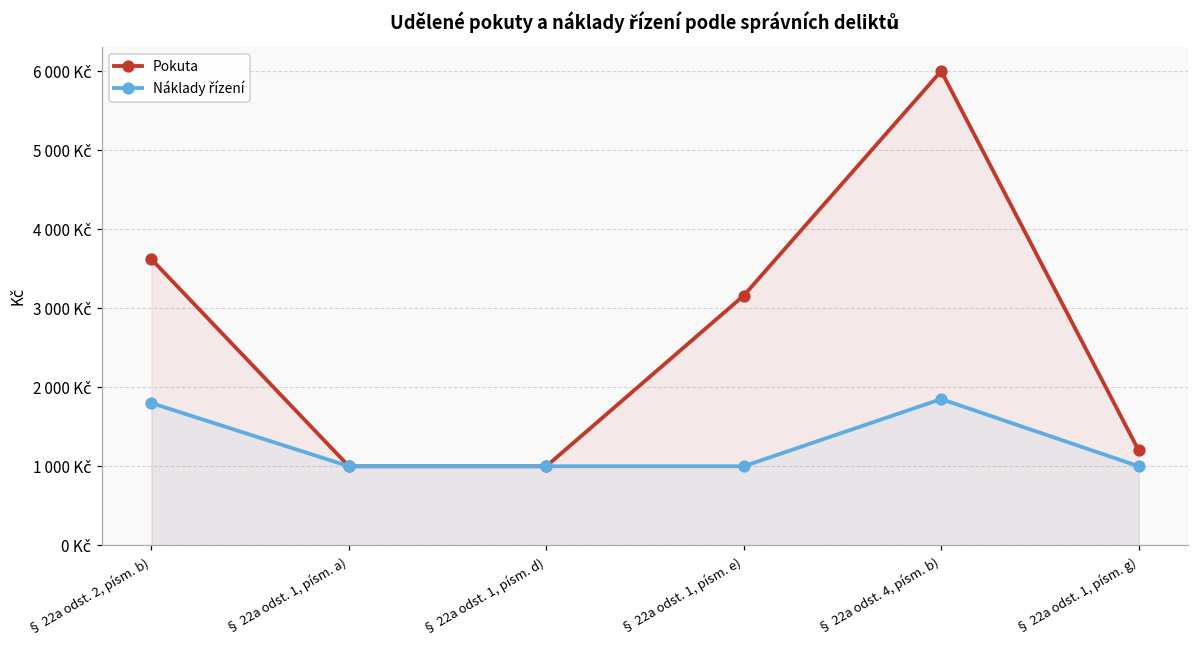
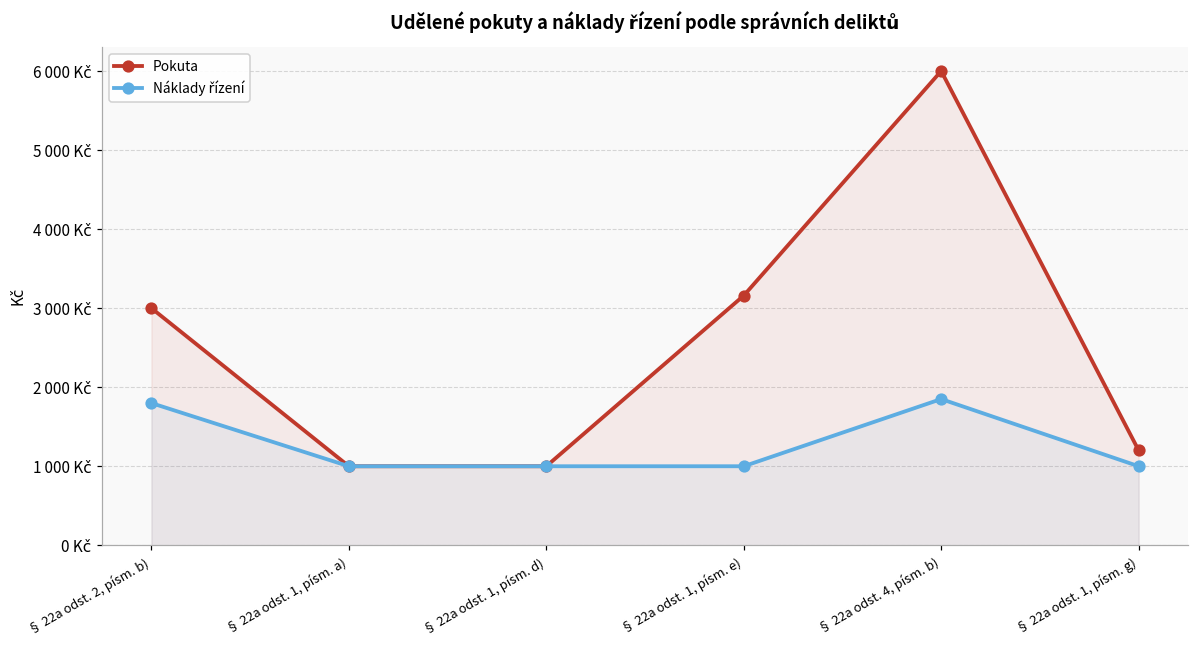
  {
    "Pokuta": {
-     "§ 22a odst. 2, písm. b)": "3600 Kč",
+     "§ 22a odst. 2, písm. b)": "3000 Kč",
      "§ 22a odst. 1, písm. e)": "3200 Kč",
      "§ 22a odst. 4, písm. b)": "6000 Kč",
      "§ 22a odst. 1, písm. g)": "1200 Kč"
    },
    "Náklady řízení": {
      "§ 22a odst. 2, písm. b)": "1800 Kč",
      "§ 22a odst. 1, písm. e)": "1000 Kč",
      "§ 22a odst. 4, písm. b)": "1900 Kč",
      "§ 22a odst. 1, písm. g)": "1000 Kč"
    }
  }
